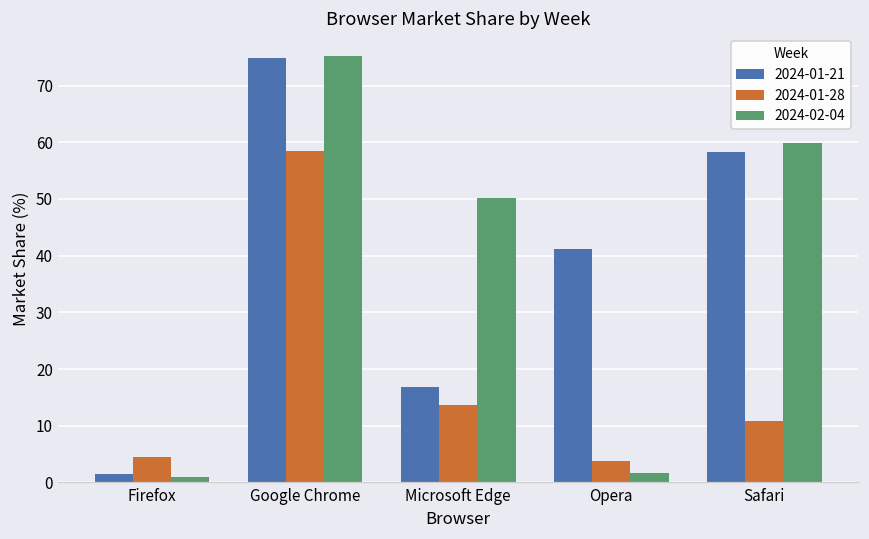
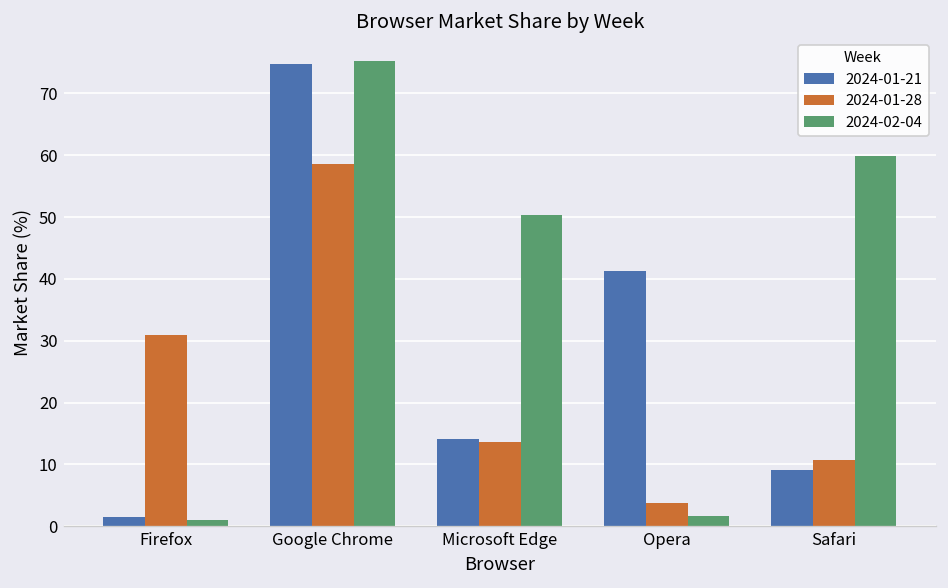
  {
    "2024-01-21": {
      "Firefox": 2,
      "Google Chrome": 75,
-     "Microsoft Edge": 17,
+     "Microsoft Edge": 14,
      "Opera": 41,
-     "Safari": 58
+     "Safari": 9
    },
    "2024-01-28": {
-     "Firefox": 4,
+     "Firefox": 31,
      "Google Chrome": 59,
      "Microsoft Edge": 14,
      "Opera": 4,
      "Safari": 11
    },
    "2024-02-04": {
      "Firefox": 1,
      "Google Chrome": 75,
      "Microsoft Edge": 50,
      "Opera": 2,
      "Safari": 60
    }
  }
